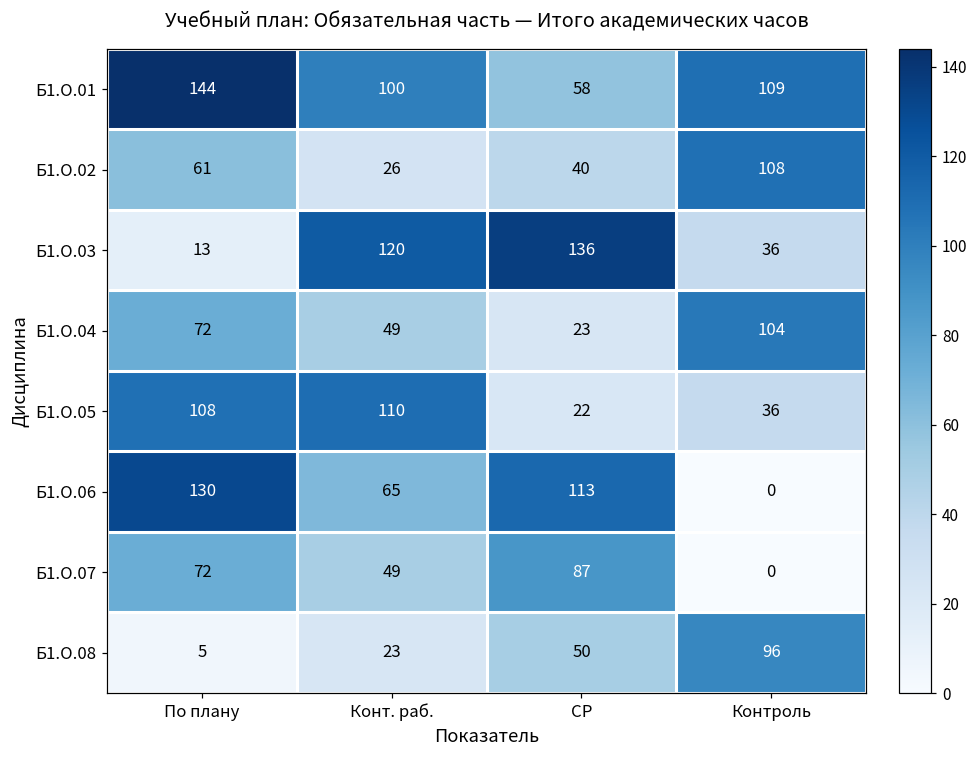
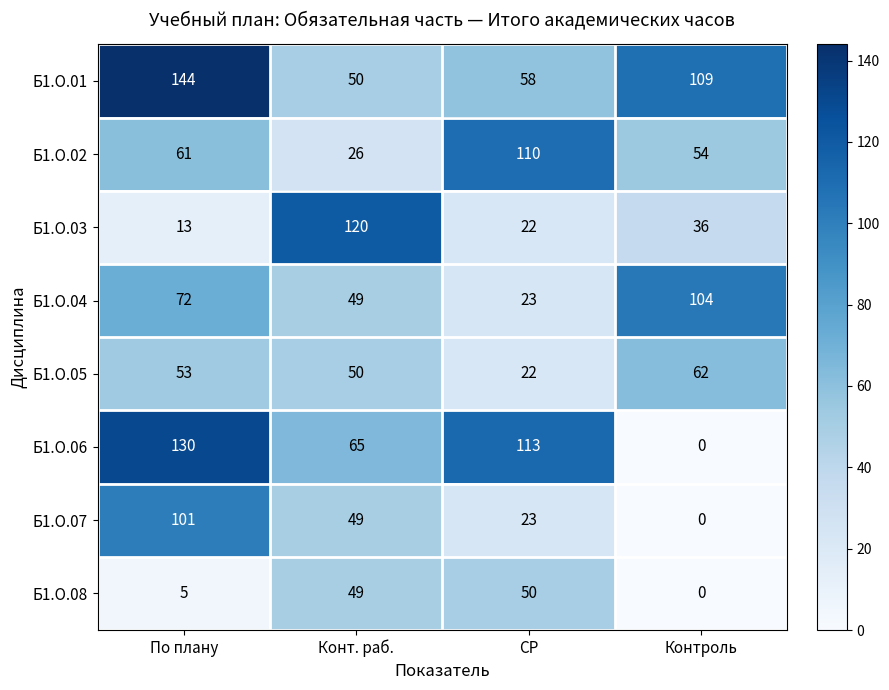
  {
    "Б1.О.01": {
      "По плану": 144,
-     "Конт. раб.": 100,
+     "Конт. раб.": 50,
      "СР": 58,
      "Контроль": 109
    },
    "Б1.О.02": {
      "По плану": 61,
      "Конт. раб.": 26,
-     "СР": 40,
-     "Контроль": 108
+     "СР": 110,
+     "Контроль": 54
    },
    "Б1.О.03": {
      "По плану": 13,
      "Конт. раб.": 120,
-     "СР": 136,
+     "СР": 22,
      "Контроль": 36
    },
    "Б1.О.04": {
      "По плану": 72,
      "Конт. раб.": 49,
      "СР": 23,
      "Контроль": 104
    },
    "Б1.О.05": {
-     "По плану": 108,
-     "Конт. раб.": 110,
+     "По плану": 53,
+     "Конт. раб.": 50,
      "СР": 22,
-     "Контроль": 36
+     "Контроль": 62
    },
    "Б1.О.06": {
      "По плану": 130,
      "Конт. раб.": 65,
      "СР": 113,
      "Контроль": 0
    },
    "Б1.О.07": {
-     "По плану": 72,
+     "По плану": 101,
      "Конт. раб.": 49,
-     "СР": 87,
+     "СР": 23,
      "Контроль": 0
    },
    "Б1.О.08": {
      "По плану": 5,
-     "Конт. раб.": 23,
+     "Конт. раб.": 49,
      "СР": 50,
-     "Контроль": 96
+     "Контроль": 0
    }
  }
